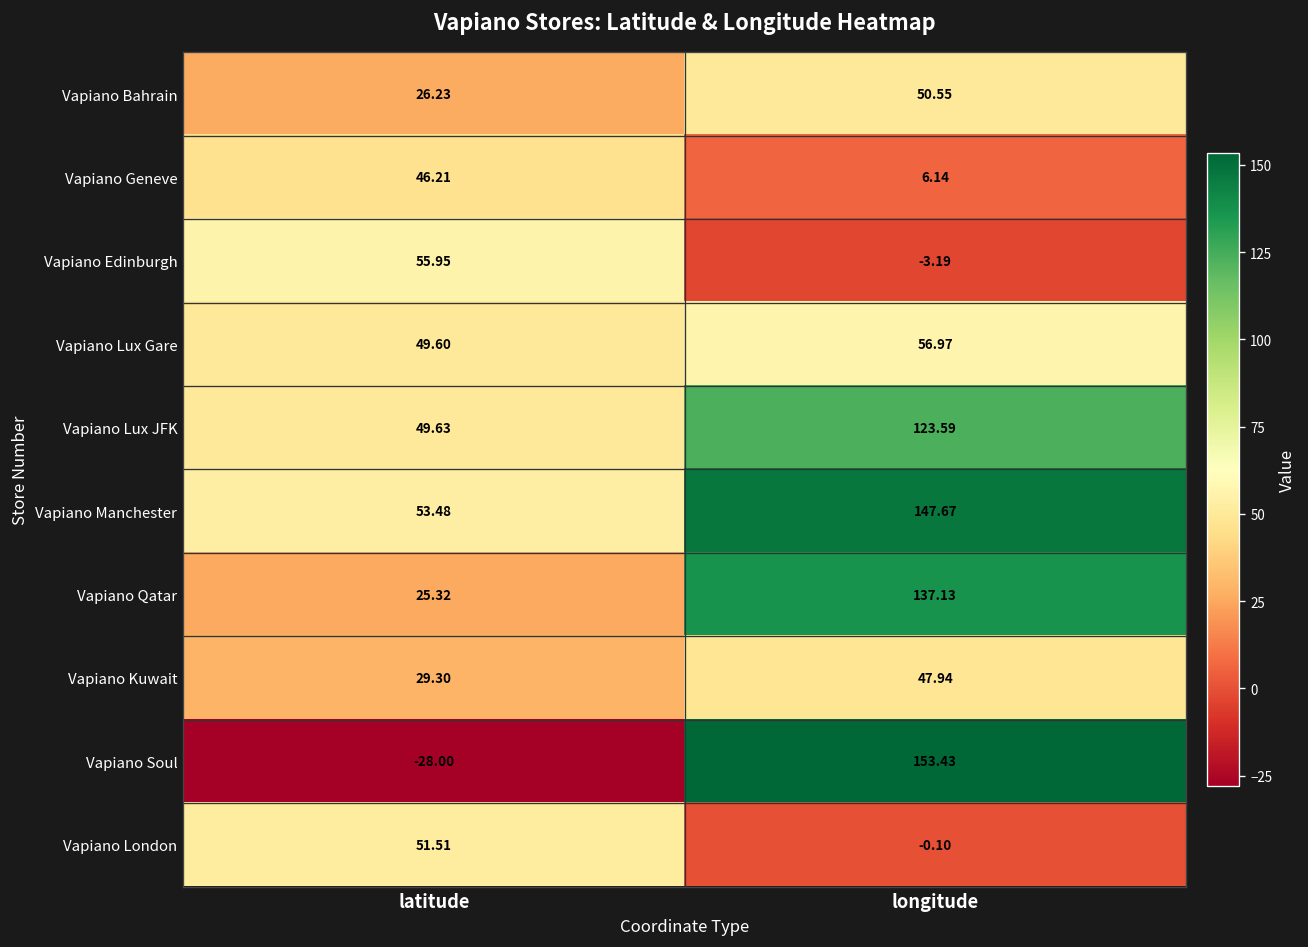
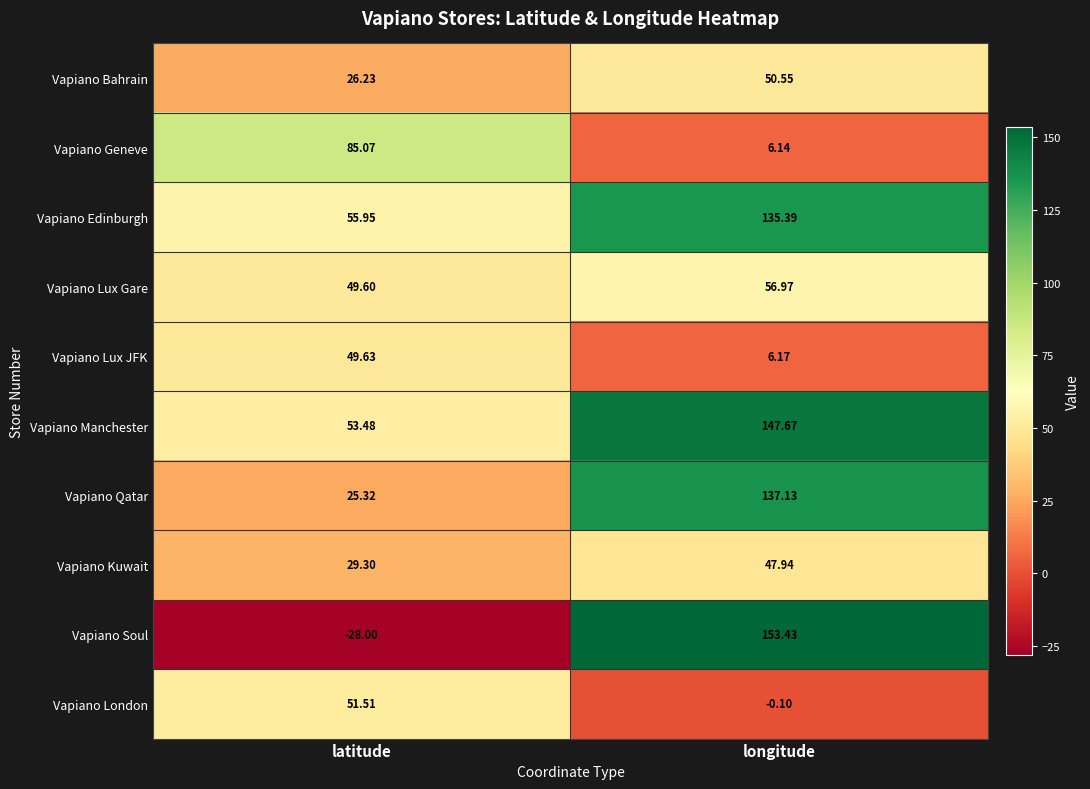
  {
    "Vapiano Bahrain": {
      "latitude": 26.23,
      "longitude": 50.55
    },
    "Vapiano Geneve": {
-     "latitude": 46.21,
+     "latitude": 85.07,
      "longitude": 6.14
    },
    "Vapiano Edinburgh": {
      "latitude": 55.95,
-     "longitude": -3.19
+     "longitude": 135.39
    },
    "Vapiano Lux Gare": {
      "latitude": 49.60,
      "longitude": 56.97
    },
    "Vapiano Lux JFK": {
      "latitude": 49.63,
-     "longitude": 123.59
+     "longitude": 6.17
    },
    "Vapiano Manchester": {
      "latitude": 53.48,
      "longitude": 147.67
    },
    "Vapiano Qatar": {
      "latitude": 25.32,
      "longitude": 137.13
    },
    "Vapiano Kuwait": {
      "latitude": 29.30,
      "longitude": 47.94
    },
    "Vapiano Soul": {
      "latitude": -28.00,
      "longitude": 153.43
    },
    "Vapiano London": {
      "latitude": 51.51,
      "longitude": -0.10
    }
  }
